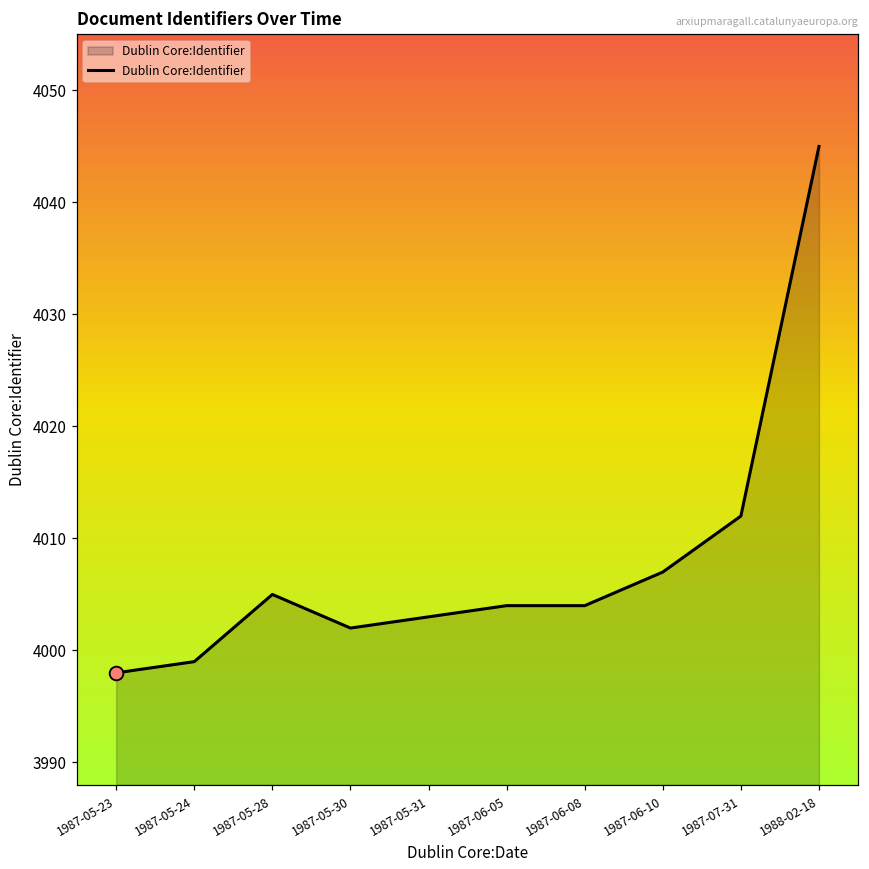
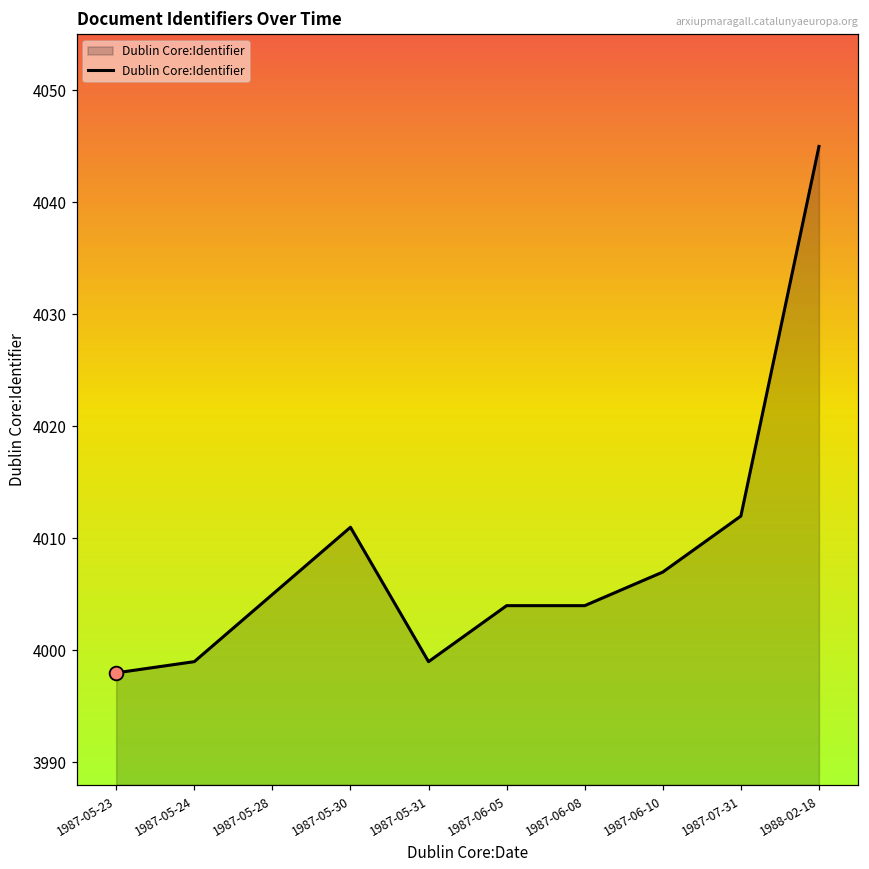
  {
    "Dublin Core:Identifier": {
      "1987-05-24": 3999,
      "1987-05-28": 4005,
-     "1987-05-30": 4002,
-     "1987-05-31": 4003,
+     "1987-05-30": 4011,
+     "1987-05-31": 3999,
      "1987-06-05": 4004,
      "1987-06-08": 4004,
      "1987-06-10": 4007,
      "1987-07-31": 4012,
      "1988-02-18": 4045
    }
  }
